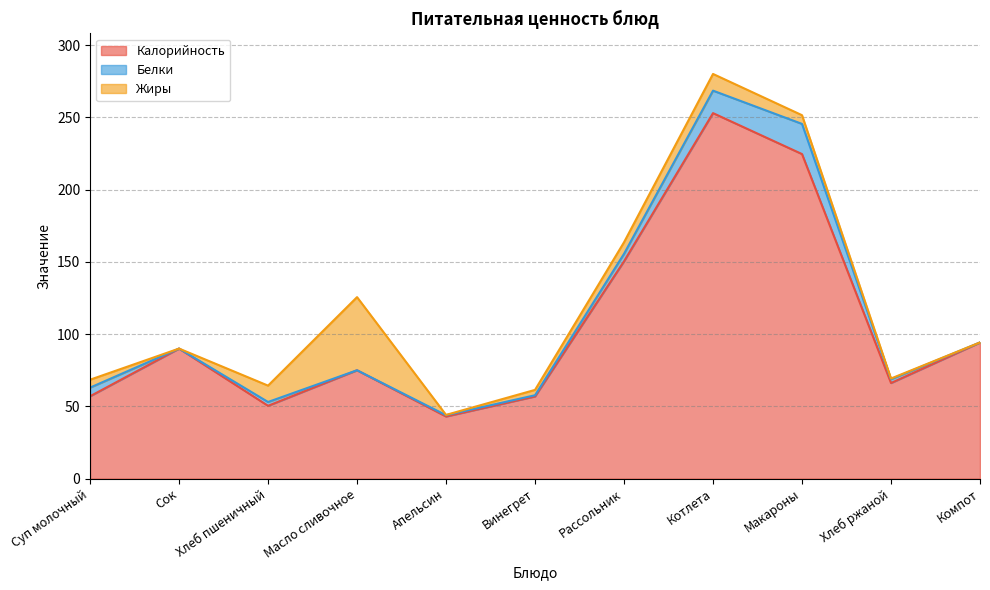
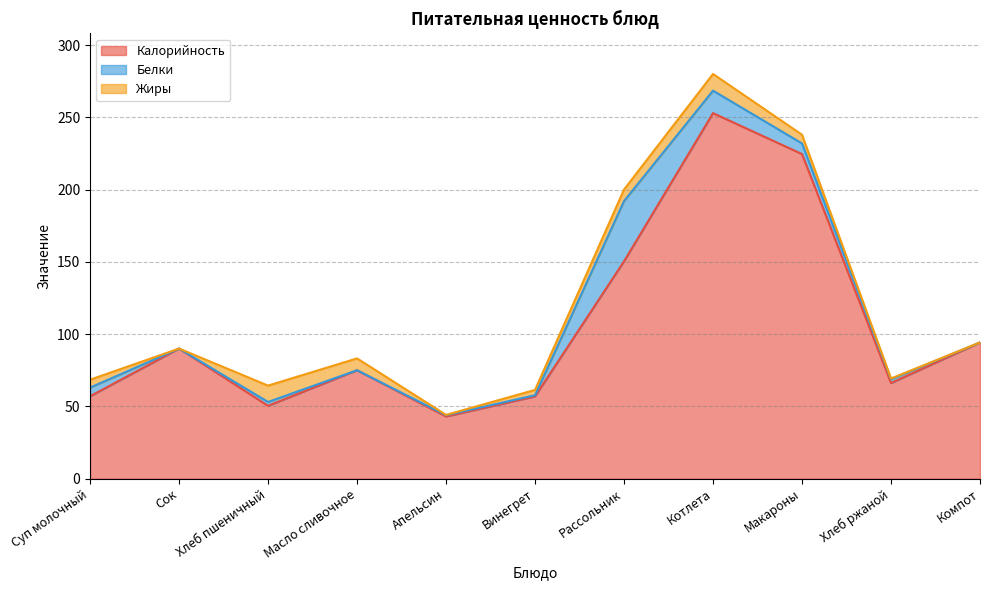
  {
    "Калорийность": {
      "Суп молочный": 57,
      "Хлеб пшеничный": 50,
      "Рассольник": 150,
      "Котлета": 253,
      "Макароны": 225,
      "Хлеб ржаной": 66
    },
    "Белки": {
      "Суп молочный": 6,
      "Хлеб пшеничный": 3,
-     "Рассольник": 5,
+     "Рассольник": 42,
      "Котлета": 16,
-     "Макароны": 21
+     "Макароны": 7
    },
    "Жиры": {
      "Суп молочный": 5,
      "Хлеб пшеничный": 11,
-     "Масло сливочное": 51,
+     "Масло сливочное": 8,
      "Винегрет": 4,
      "Рассольник": 8,
      "Котлета": 12,
      "Макароны": 6
    }
  }
